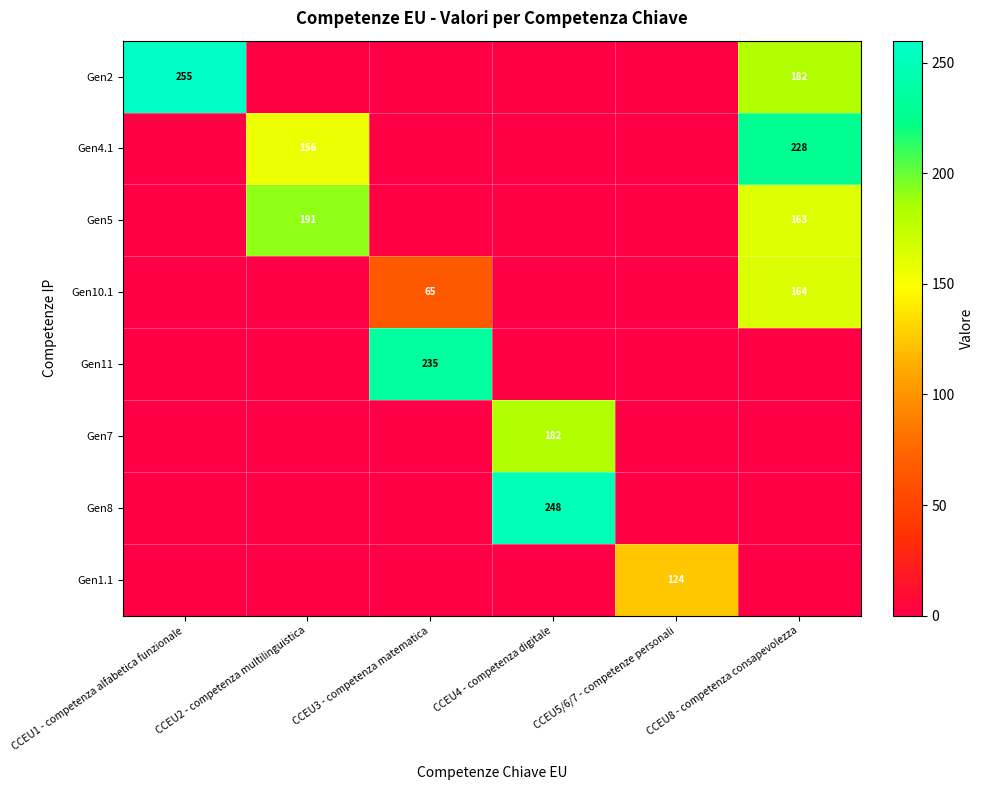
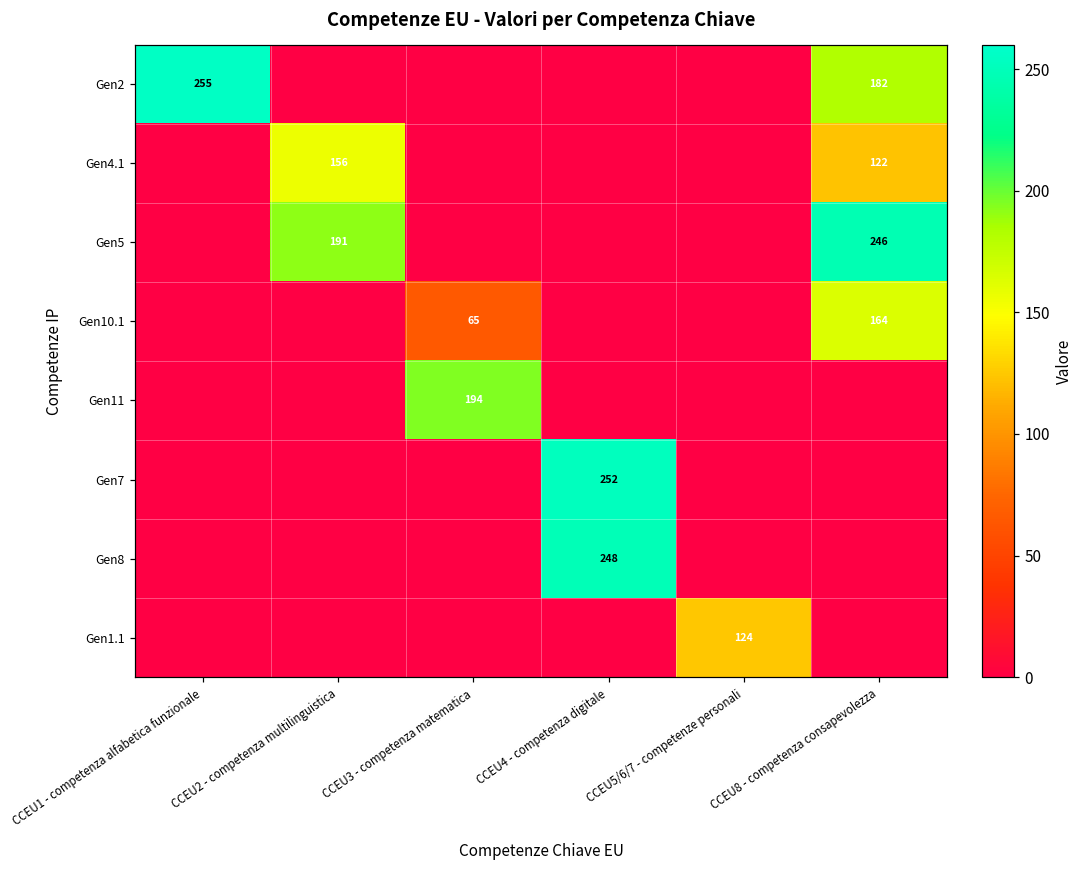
  {
    "Gen2": {
      "CCEU1 - competenza alfabetica funzionale": 255,
      "CCEU8 - competenza consapevolezza": 182
    },
    "Gen4.1": {
      "CCEU2 - competenza multilinguistica": 156,
-     "CCEU8 - competenza consapevolezza": 228
+     "CCEU8 - competenza consapevolezza": 122
    },
    "Gen5": {
      "CCEU2 - competenza multilinguistica": 191,
-     "CCEU8 - competenza consapevolezza": 163
+     "CCEU8 - competenza consapevolezza": 246
    },
    "Gen10.1": {
      "CCEU3 - competenza matematica": 65,
      "CCEU8 - competenza consapevolezza": 164
    },
    "Gen11": {
-     "CCEU3 - competenza matematica": 235
+     "CCEU3 - competenza matematica": 194
    },
    "Gen7": {
-     "CCEU4 - competenza digitale": 182
+     "CCEU4 - competenza digitale": 252
    },
    "Gen8": {
      "CCEU4 - competenza digitale": 248
    },
    "Gen1.1": {
      "CCEU5/6/7 - competenze personali": 124
    }
  }
